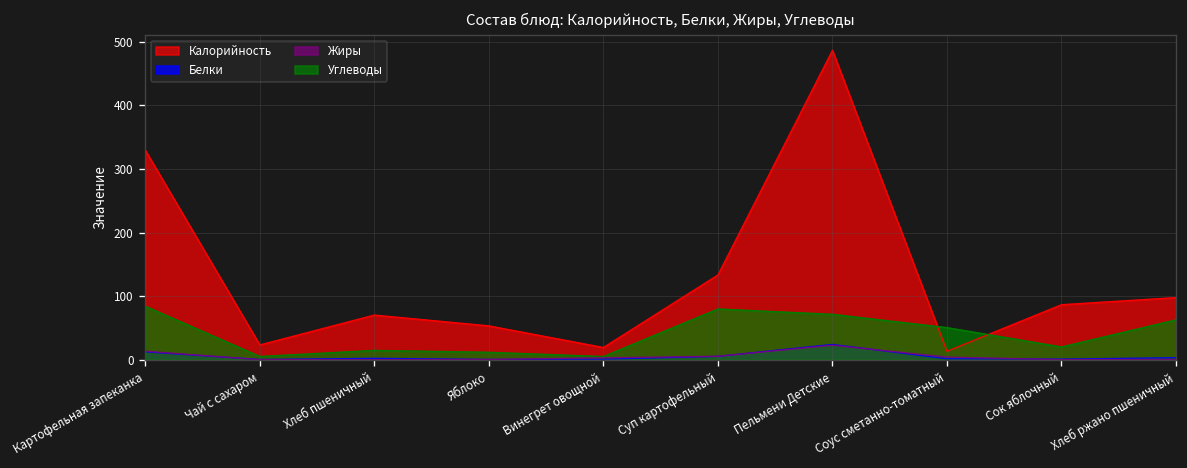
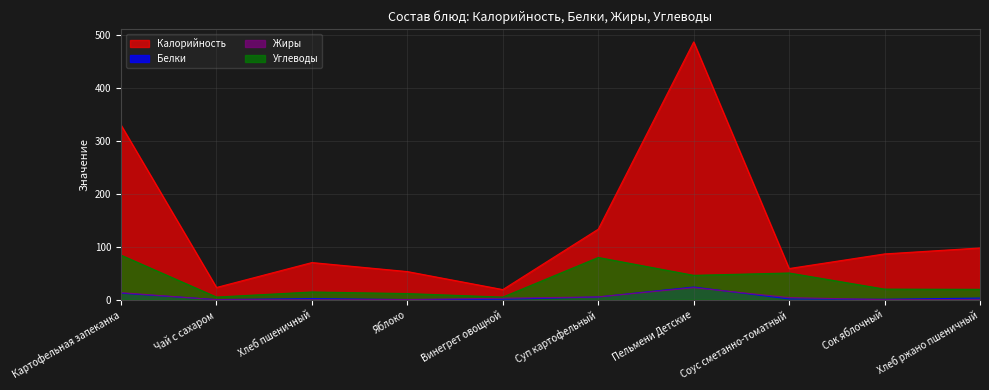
  {
    "Калорийность": {
      "Картофельная запеканка": 330,
      "Чай с сахаром": 20,
      "Хлеб пшеничный": 70,
      "Яблоко": 50,
      "Винегрет овощной": 20,
      "Суп картофельный": 130,
      "Пельмени Детские": 490,
-     "Соус сметанно-томатный": 10,
+     "Соус сметанно-томатный": 60,
      "Сок яблочный": 90,
      "Хлеб ржано пшеничный": 100
    },
    "Углеводы": {
      "Картофельная запеканка": 80,
      "Хлеб пшеничный": 10,
      "Яблоко": 10,
      "Суп картофельный": 80,
-     "Пельмени Детские": 70,
+     "Пельмени Детские": 50,
      "Соус сметанно-томатный": 50,
      "Сок яблочный": 20,
-     "Хлеб ржано пшеничный": 60
+     "Хлеб ржано пшеничный": 20
    }
  }
